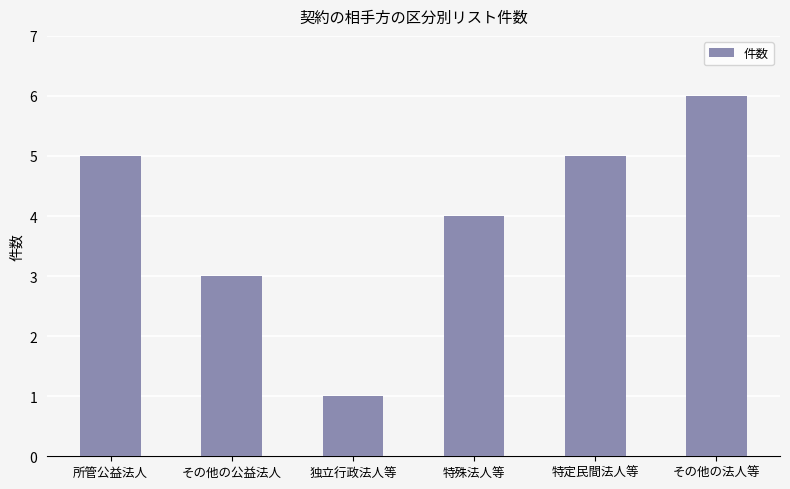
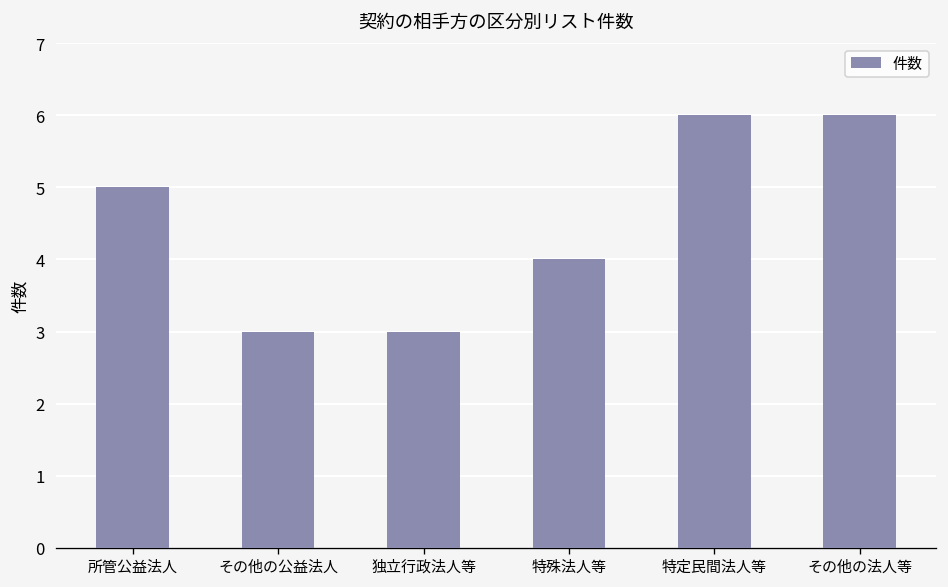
  {
    "所管公益法人": 5,
    "その他の公益法人": 3,
-   "独立行政法人等": 1,
+   "独立行政法人等": 3,
    "特殊法人等": 4,
-   "特定民間法人等": 5,
+   "特定民間法人等": 6,
    "その他の法人等": 6
  }
